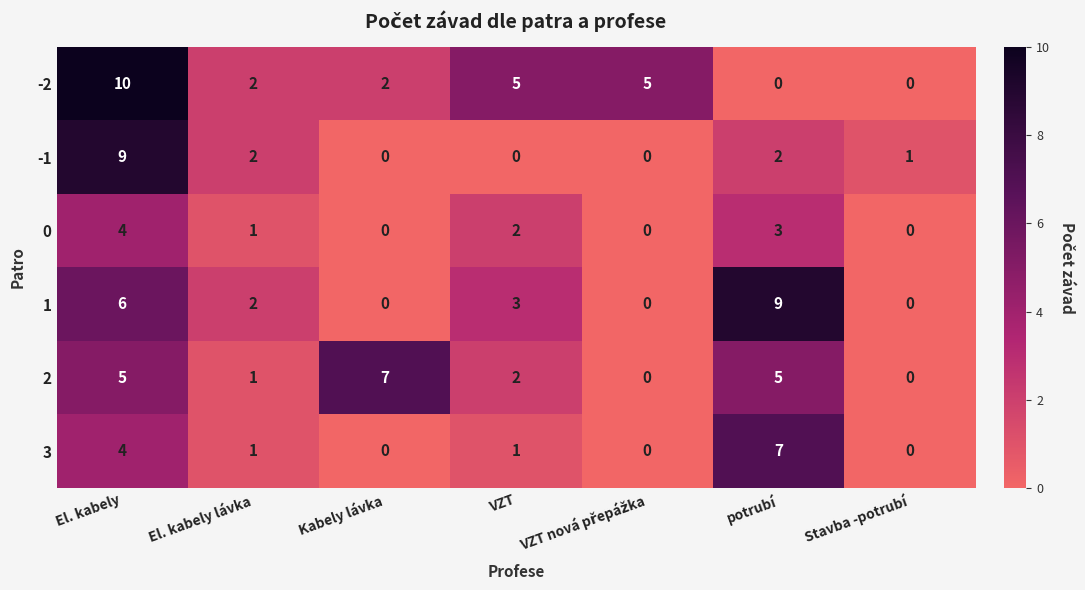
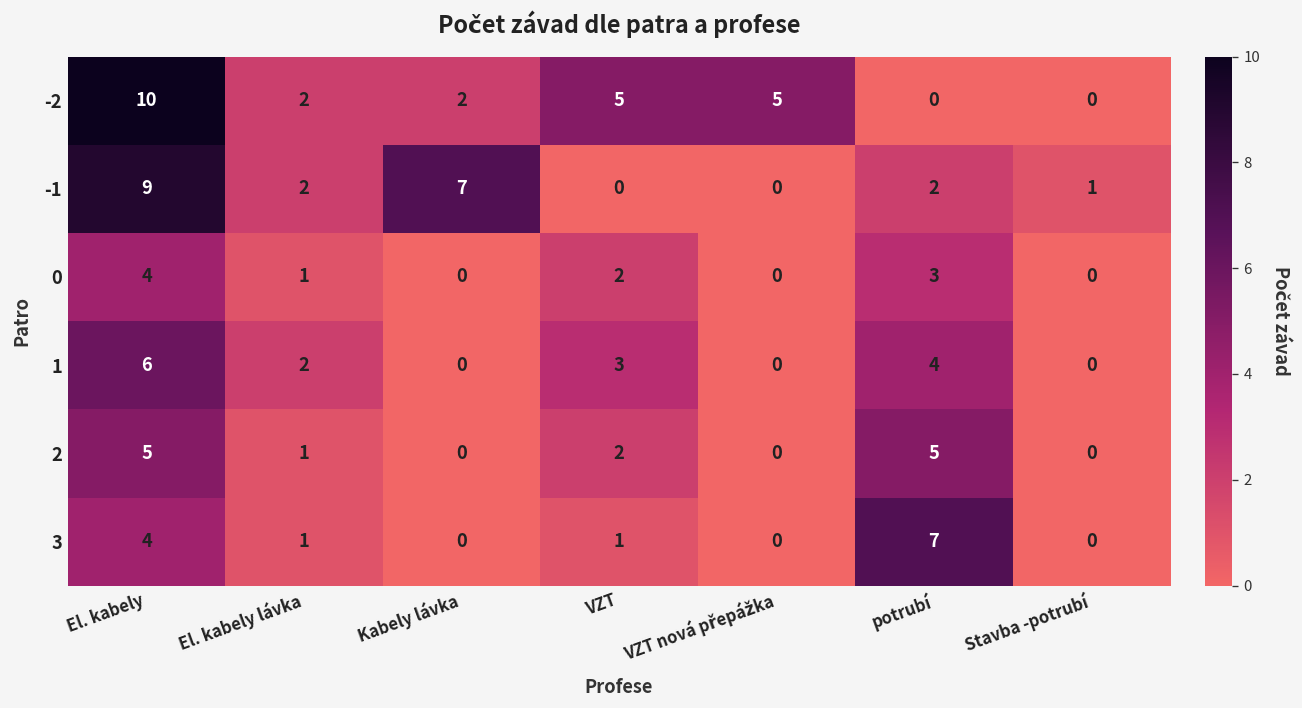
  {
    "-2": {
      "El. kabely": 10,
      "El. kabely lávka": 2,
      "Kabely lávka": 2,
      "VZT": 5,
      "VZT nová přepážka": 5,
      "potrubí": 0,
      "Stavba -potrubí": 0
    },
    "-1": {
      "El. kabely": 9,
      "El. kabely lávka": 2,
-     "Kabely lávka": 0,
+     "Kabely lávka": 7,
      "VZT": 0,
      "VZT nová přepážka": 0,
      "potrubí": 2,
      "Stavba -potrubí": 1
    },
    "0": {
      "El. kabely": 4,
      "El. kabely lávka": 1,
      "Kabely lávka": 0,
      "VZT": 2,
      "VZT nová přepážka": 0,
      "potrubí": 3,
      "Stavba -potrubí": 0
    },
    "1": {
      "El. kabely": 6,
      "El. kabely lávka": 2,
      "Kabely lávka": 0,
      "VZT": 3,
      "VZT nová přepážka": 0,
-     "potrubí": 9,
+     "potrubí": 4,
      "Stavba -potrubí": 0
    },
    "2": {
      "El. kabely": 5,
      "El. kabely lávka": 1,
-     "Kabely lávka": 7,
+     "Kabely lávka": 0,
      "VZT": 2,
      "VZT nová přepážka": 0,
      "potrubí": 5,
      "Stavba -potrubí": 0
    },
    "3": {
      "El. kabely": 4,
      "El. kabely lávka": 1,
      "Kabely lávka": 0,
      "VZT": 1,
      "VZT nová přepážka": 0,
      "potrubí": 7,
      "Stavba -potrubí": 0
    }
  }
